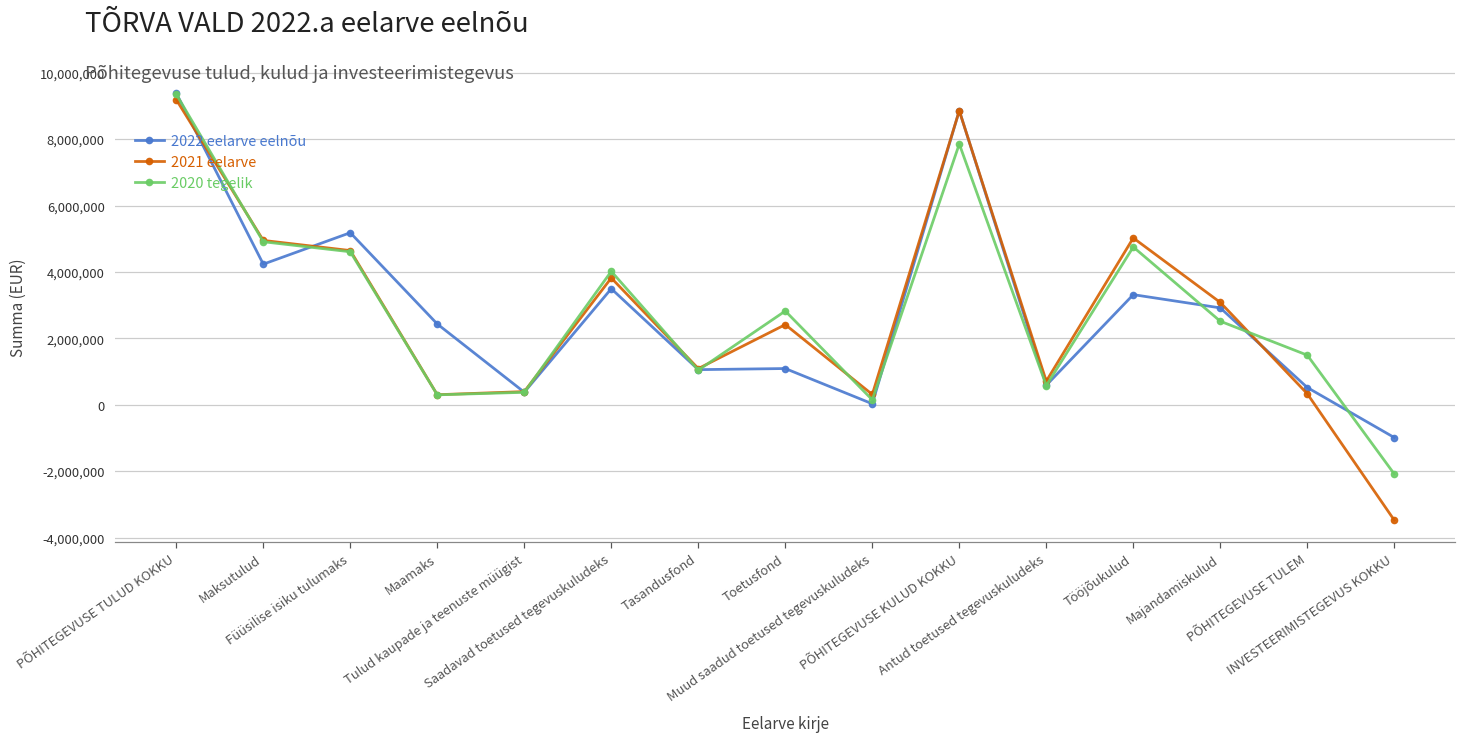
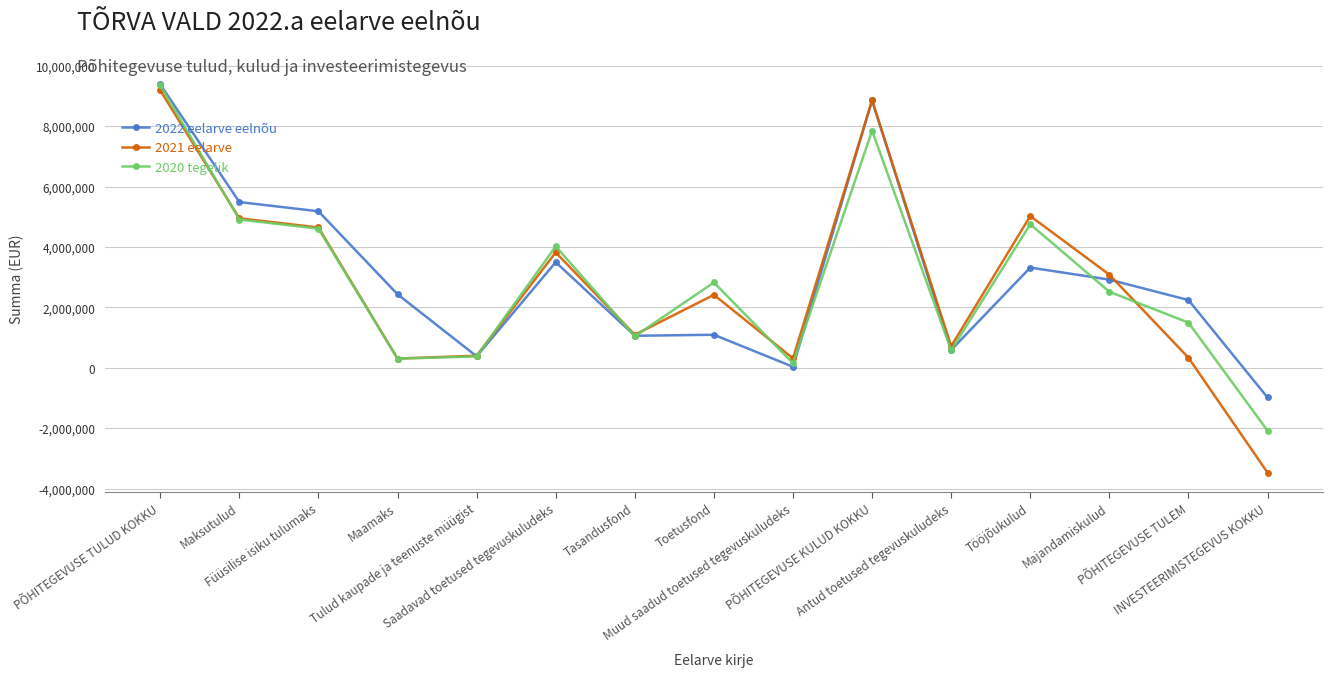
  {
    "2022 eelarve eelnõu": {
-     "Maksutulud": "4,200,000",
+     "Maksutulud": "5,500,000",
      "Füüsilise isiku tulumaks": "5,200,000",
      "Maamaks": "2,400,000",
      "Saadavad toetused tegevuskuludeks": "3,500,000",
      "Toetusfond": "1,100,000",
      "Muud saadud toetused tegevuskuludeks": "0",
      "Tööjõukulud": "3,300,000",
      "Majandamiskulud": "2,900,000",
-     "PÕHITEGEVUSE TULEM": "500,000",
+     "PÕHITEGEVUSE TULEM": "2,200,000",
      "INVESTEERIMISTEGEVUS KOKKU": "-1,000,000"
    },
    "2021 eelarve": {
      "PÕHITEGEVUSE TULUD KOKKU": "9,200,000",
      "Saadavad toetused tegevuskuludeks": "3,800,000",
      "Toetusfond": "2,400,000",
      "Muud saadud toetused tegevuskuludeks": "300,000",
      "Antud toetused tegevuskuludeks": "700,000",
      "Tööjõukulud": "5,000,000",
      "Majandamiskulud": "3,100,000",
      "PÕHITEGEVUSE TULEM": "300,000",
      "INVESTEERIMISTEGEVUS KOKKU": "-3,500,000"
    },
    "2020 tegelik": {
      "Saadavad toetused tegevuskuludeks": "4,000,000",
      "Toetusfond": "2,800,000",
      "Muud saadud toetused tegevuskuludeks": "200,000",
      "PÕHITEGEVUSE KULUD KOKKU": "7,900,000",
      "Tööjõukulud": "4,800,000",
      "Majandamiskulud": "2,500,000",
      "PÕHITEGEVUSE TULEM": "1,500,000",
      "INVESTEERIMISTEGEVUS KOKKU": "-2,100,000"
    }
  }
